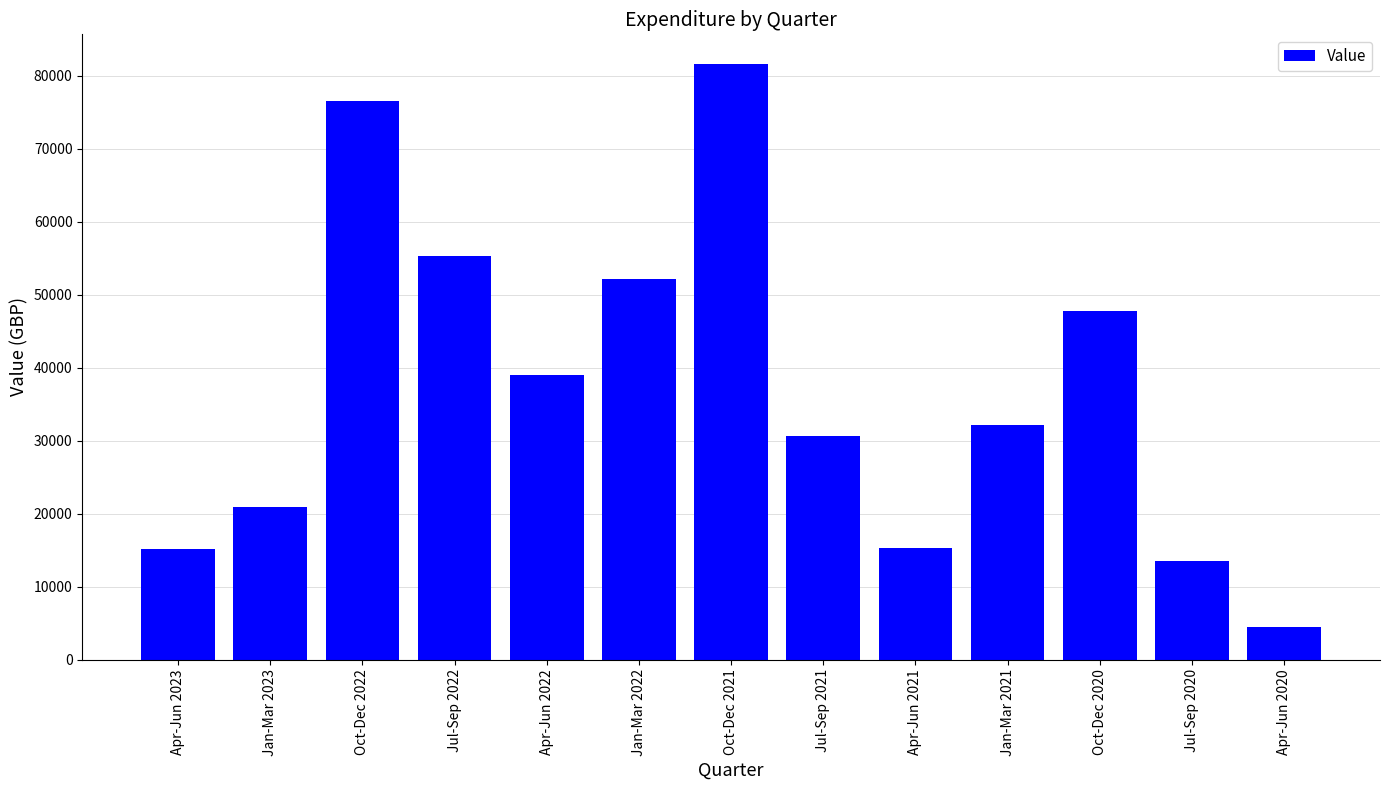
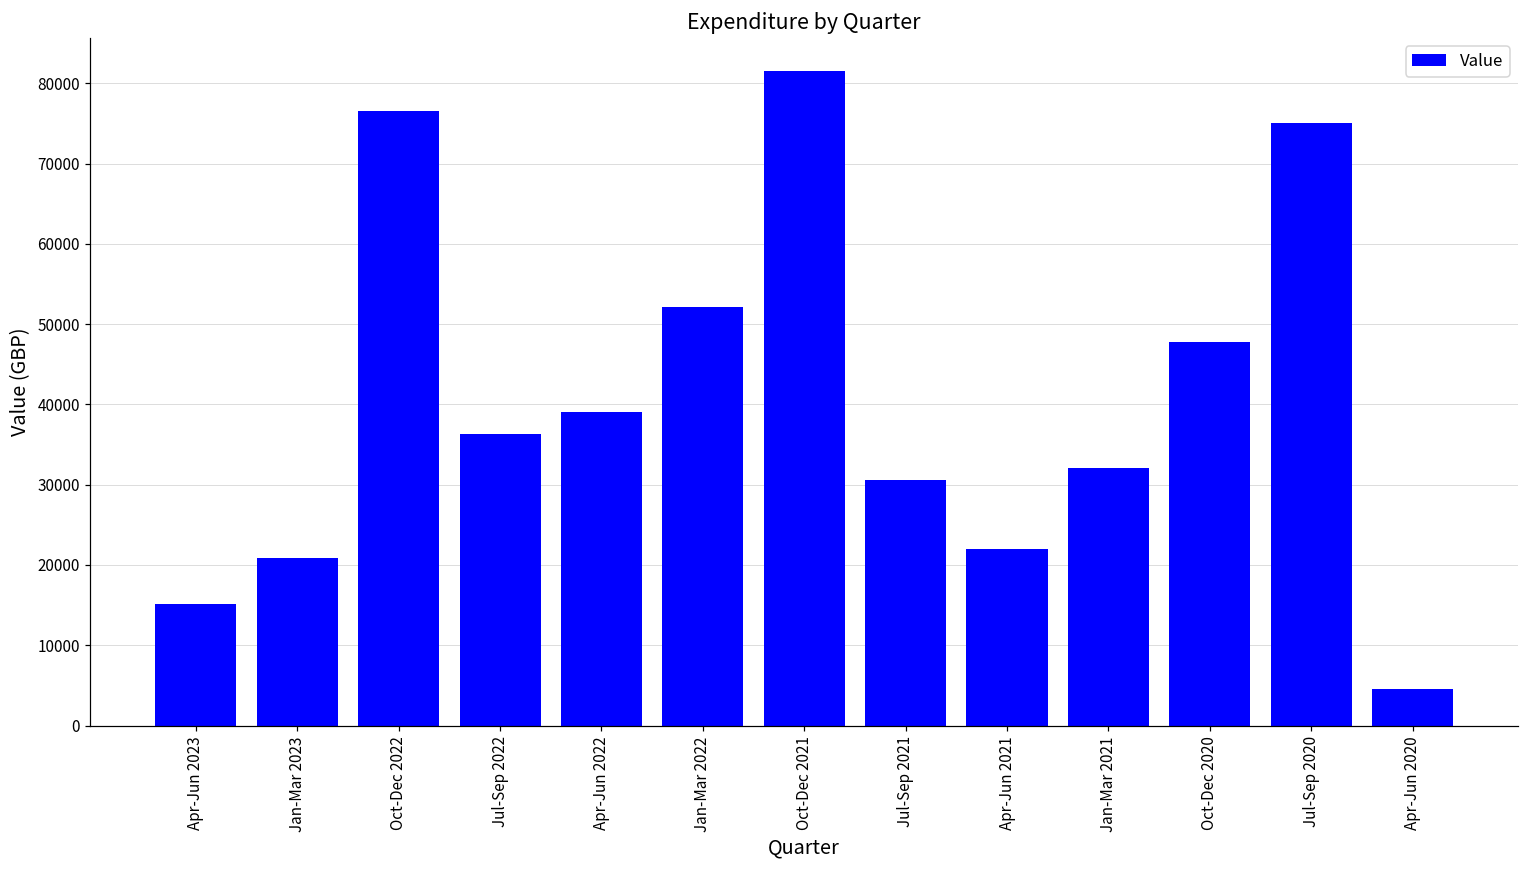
  {
    "Apr-Jun 2023": 15000,
    "Jan-Mar 2023": 21000,
    "Oct-Dec 2022": 76000,
-   "Jul-Sep 2022": 55000,
+   "Jul-Sep 2022": 36000,
    "Apr-Jun 2022": 39000,
    "Jan-Mar 2022": 52000,
    "Oct-Dec 2021": 82000,
    "Jul-Sep 2021": 31000,
-   "Apr-Jun 2021": 15000,
+   "Apr-Jun 2021": 22000,
    "Jan-Mar 2021": 32000,
    "Oct-Dec 2020": 48000,
-   "Jul-Sep 2020": 13000,
+   "Jul-Sep 2020": 75000,
    "Apr-Jun 2020": 4000
  }
